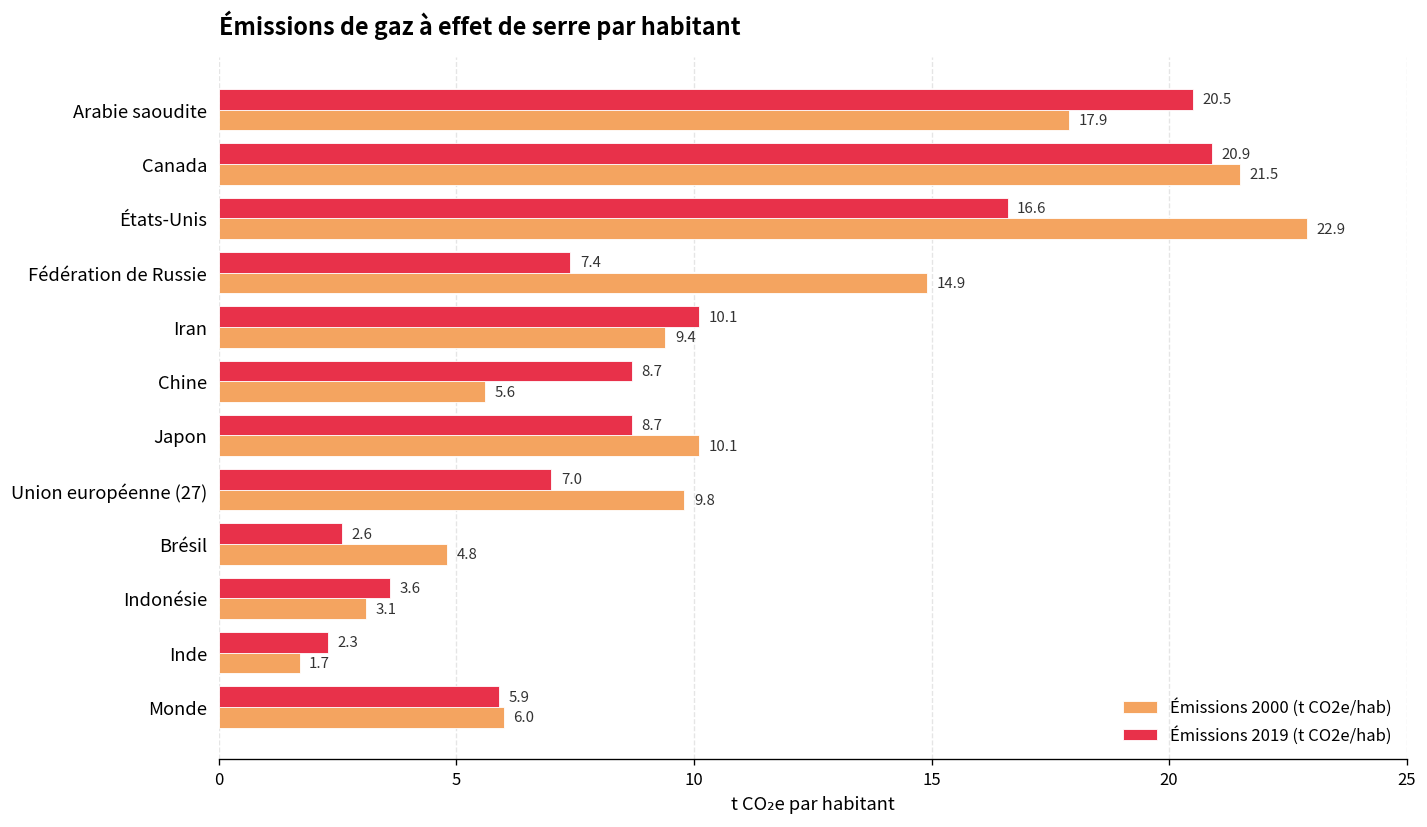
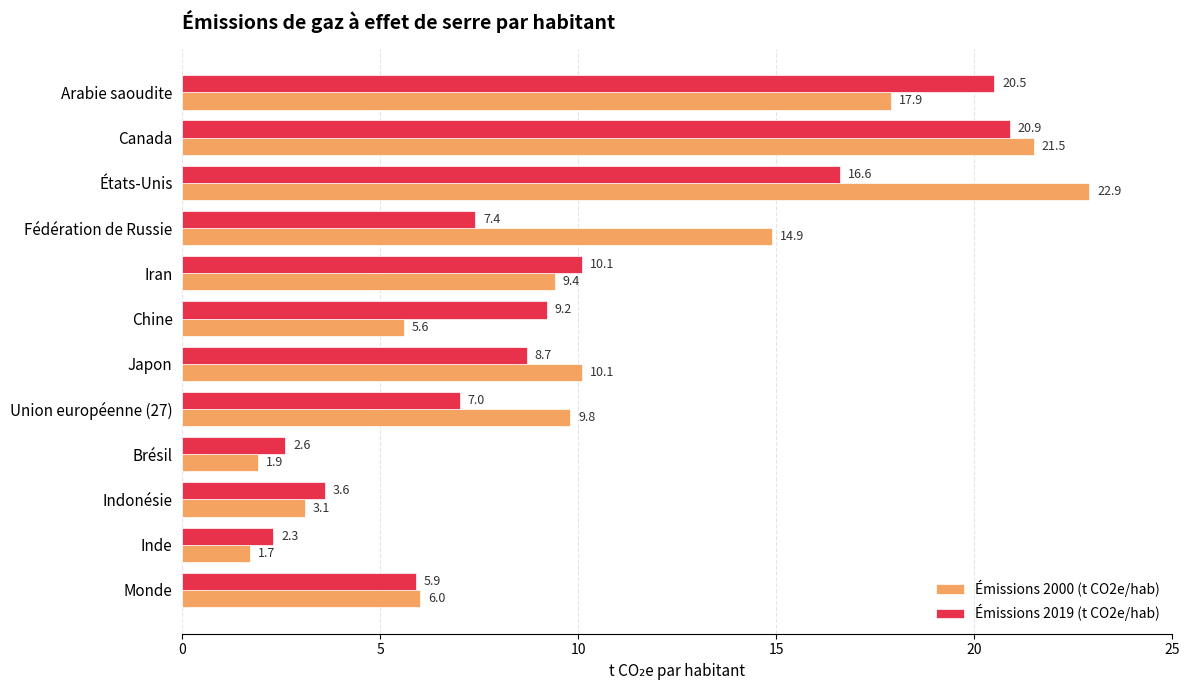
  {
    "Émissions 2000 (t CO2e/hab)": {
      "Arabie saoudite": 17.9,
      "Canada": 21.5,
      "États-Unis": 22.9,
      "Fédération de Russie": 14.9,
      "Iran": 9.4,
      "Chine": 5.6,
      "Japon": 10.1,
      "Union européenne (27)": 9.8,
-     "Brésil": 4.8,
+     "Brésil": 1.9,
      "Indonésie": 3.1,
      "Inde": 1.7,
      "Monde": 6.0
    },
    "Émissions 2019 (t CO2e/hab)": {
      "Arabie saoudite": 20.5,
      "Canada": 20.9,
      "États-Unis": 16.6,
      "Fédération de Russie": 7.4,
      "Iran": 10.1,
-     "Chine": 8.7,
+     "Chine": 9.2,
      "Japon": 8.7,
      "Union européenne (27)": 7.0,
      "Brésil": 2.6,
      "Indonésie": 3.6,
      "Inde": 2.3,
      "Monde": 5.9
    }
  }
